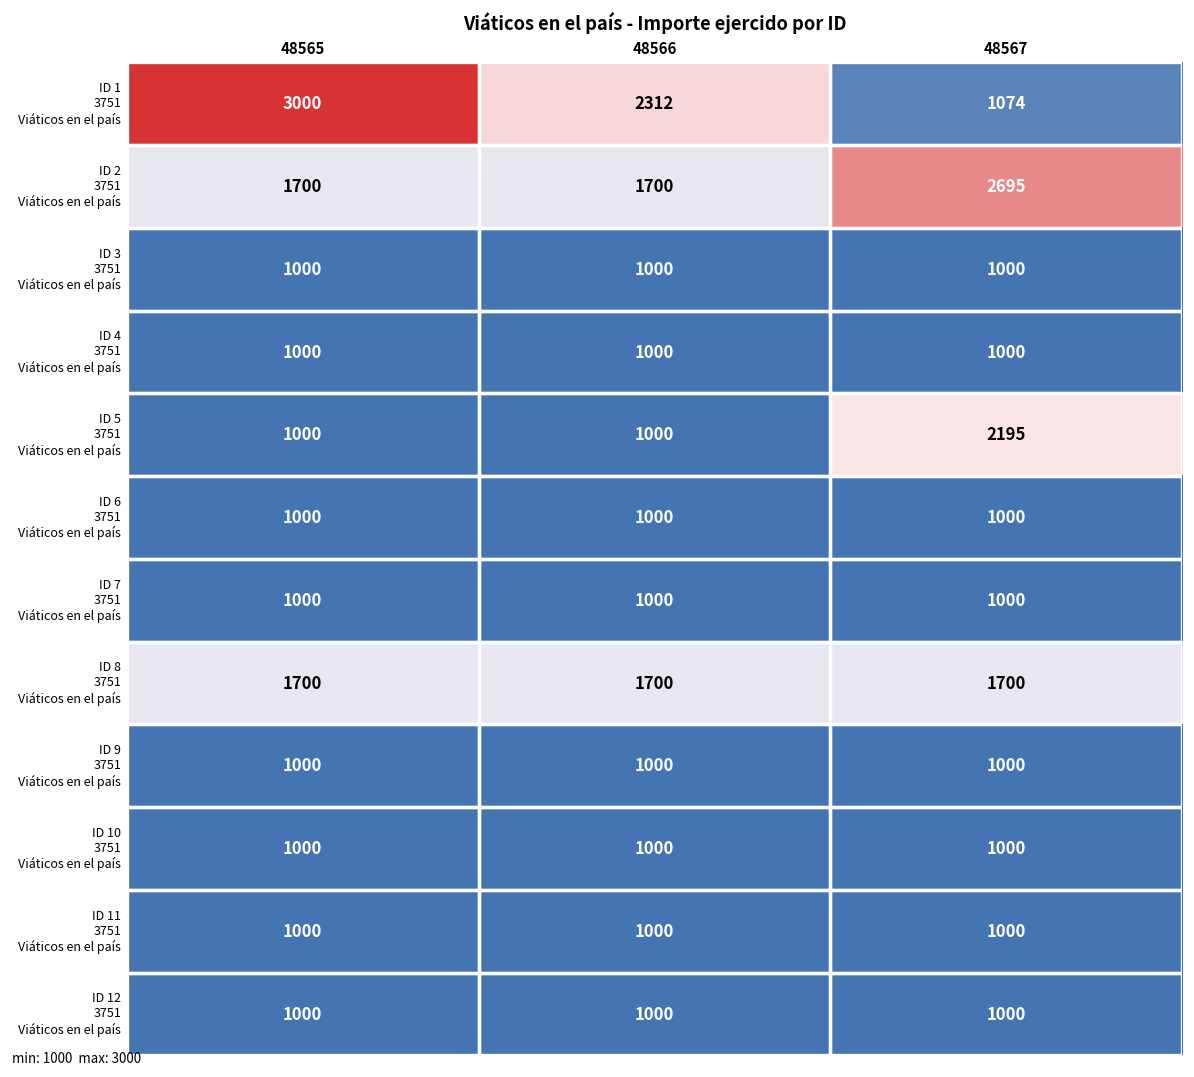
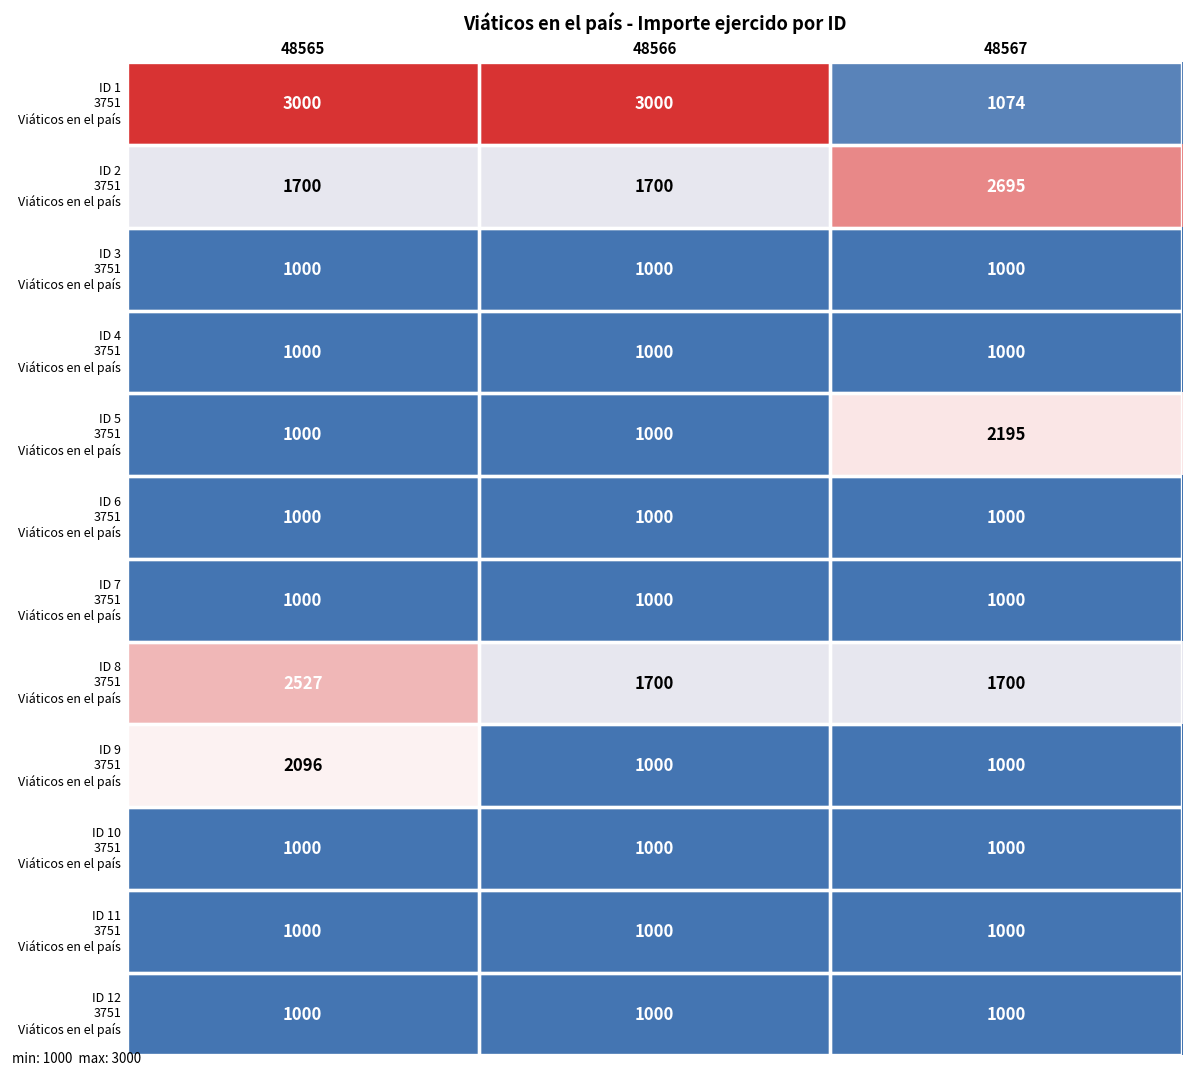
  {
    "ID 1 3751 Viáticos en el país": {
      "48565": 3000,
-     "48566": 2312,
+     "48566": 3000,
      "48567": 1074
    },
    "ID 2 3751 Viáticos en el país": {
      "48565": 1700,
      "48566": 1700,
      "48567": 2695
    },
    "ID 3 3751 Viáticos en el país": {
      "48565": 1000,
      "48566": 1000,
      "48567": 1000
    },
    "ID 4 3751 Viáticos en el país": {
      "48565": 1000,
      "48566": 1000,
      "48567": 1000
    },
    "ID 5 3751 Viáticos en el país": {
      "48565": 1000,
      "48566": 1000,
      "48567": 2195
    },
    "ID 6 3751 Viáticos en el país": {
      "48565": 1000,
      "48566": 1000,
      "48567": 1000
    },
    "ID 7 3751 Viáticos en el país": {
      "48565": 1000,
      "48566": 1000,
      "48567": 1000
    },
    "ID 8 3751 Viáticos en el país": {
-     "48565": 1700,
+     "48565": 2527,
      "48566": 1700,
      "48567": 1700
    },
    "ID 9 3751 Viáticos en el país": {
-     "48565": 1000,
+     "48565": 2096,
      "48566": 1000,
      "48567": 1000
    },
    "ID 10 3751 Viáticos en el país": {
      "48565": 1000,
      "48566": 1000,
      "48567": 1000
    },
    "ID 11 3751 Viáticos en el país": {
      "48565": 1000,
      "48566": 1000,
      "48567": 1000
    },
    "ID 12 3751 Viáticos en el país": {
      "48565": 1000,
      "48566": 1000,
      "48567": 1000
    }
  }
